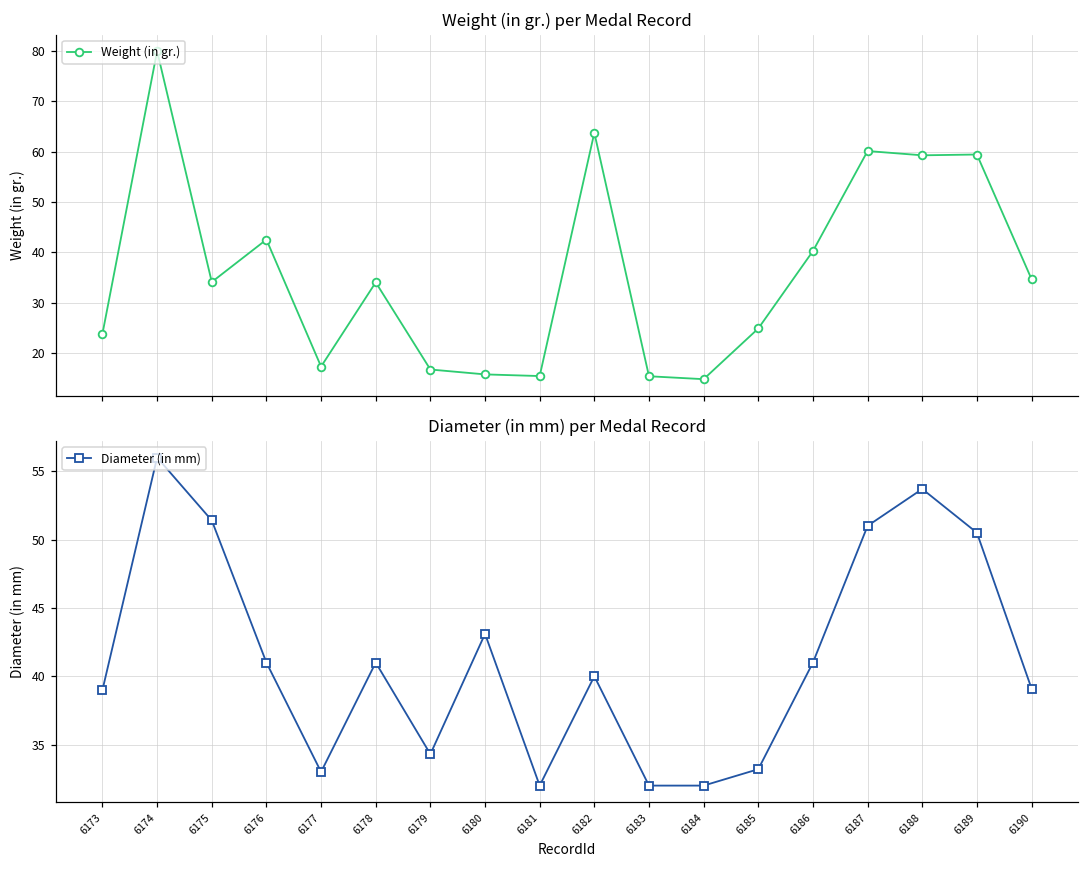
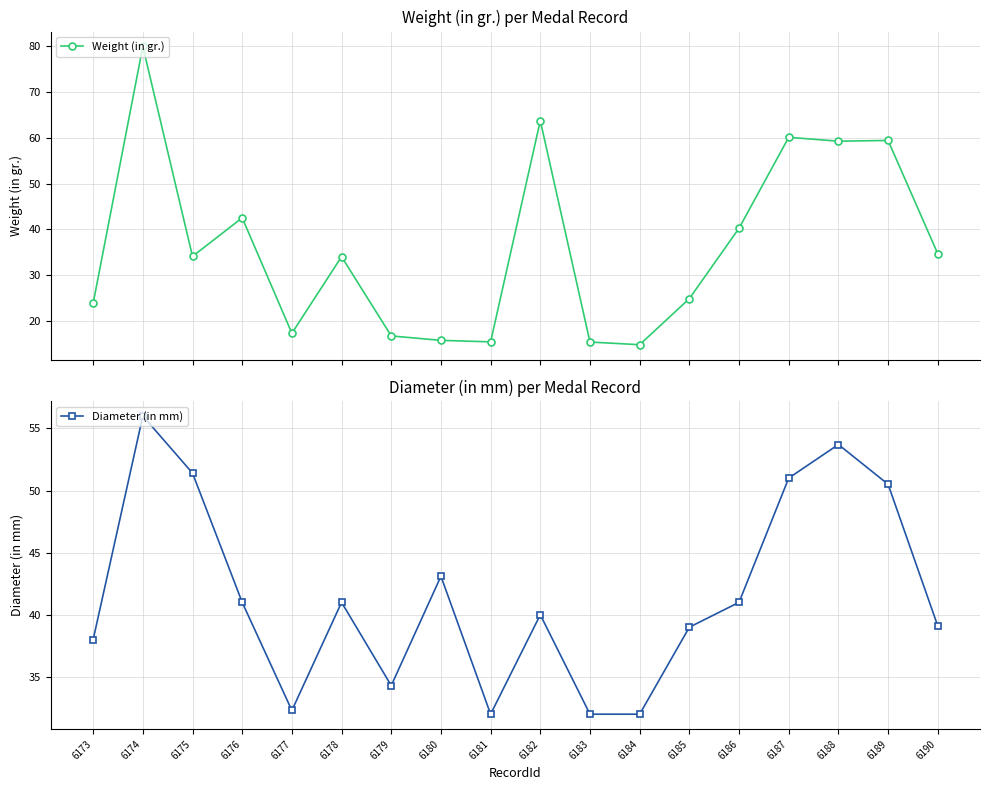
  {
    "Diameter (in mm) per Medal Record": {
-     "6173": 39,
+     "6173": 38,
      "6175": 51.4,
      "6176": 41.0,
-     "6177": 33.0,
+     "6177": 32.3,
      "6178": 41.0,
      "6179": 34.3,
      "6180": 43.1,
      "6181": 32.0,
      "6182": 40.0,
      "6183": 32.0,
      "6184": 32.0,
-     "6185": 33.2,
+     "6185": 39.0,
      "6186": 41.0,
      "6187": 51.0,
      "6188": 53.7,
      "6189": 50.5,
      "6190": 39.1
    }
  }
